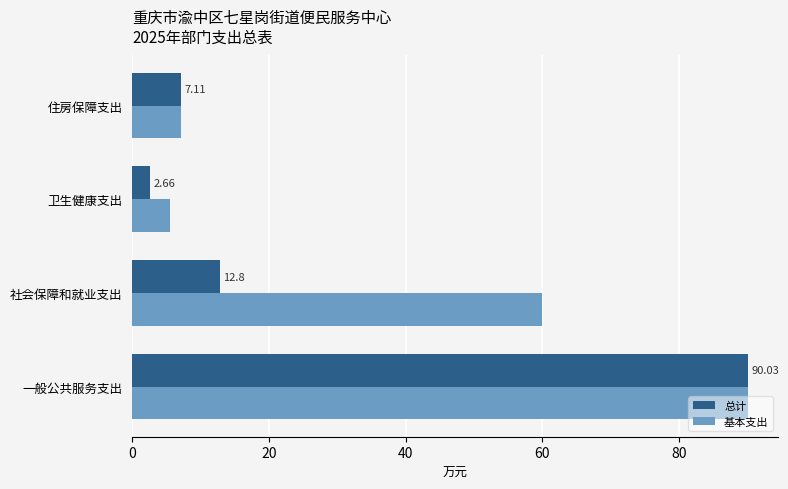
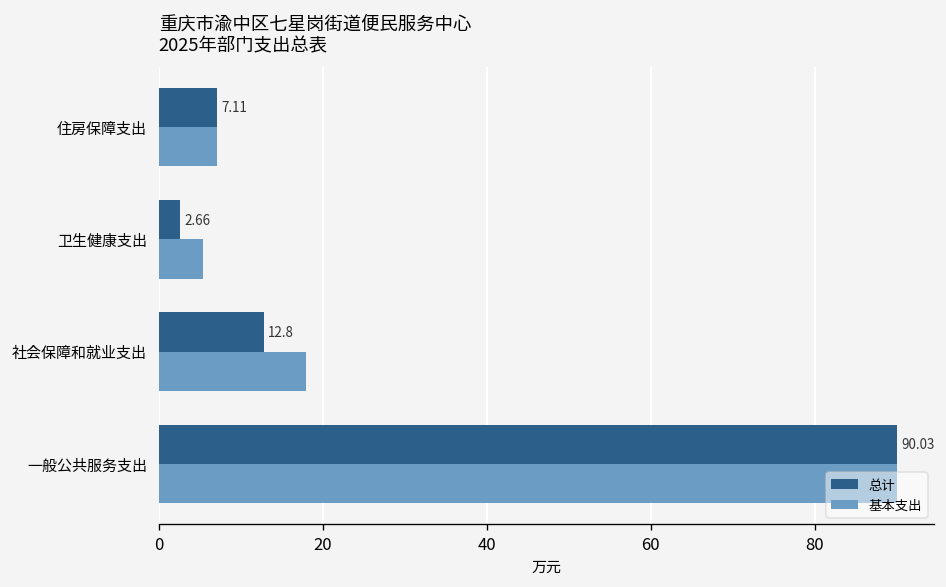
  {
    "总计": {
      "住房保障支出": 7.11,
      "卫生健康支出": 2.66,
      "社会保障和就业支出": 12.8,
      "一般公共服务支出": 90.03
    },
    "基本支出": {
      "卫生健康支出": 5,
-     "社会保障和就业支出": 60
+     "社会保障和就业支出": 18
    }
  }
